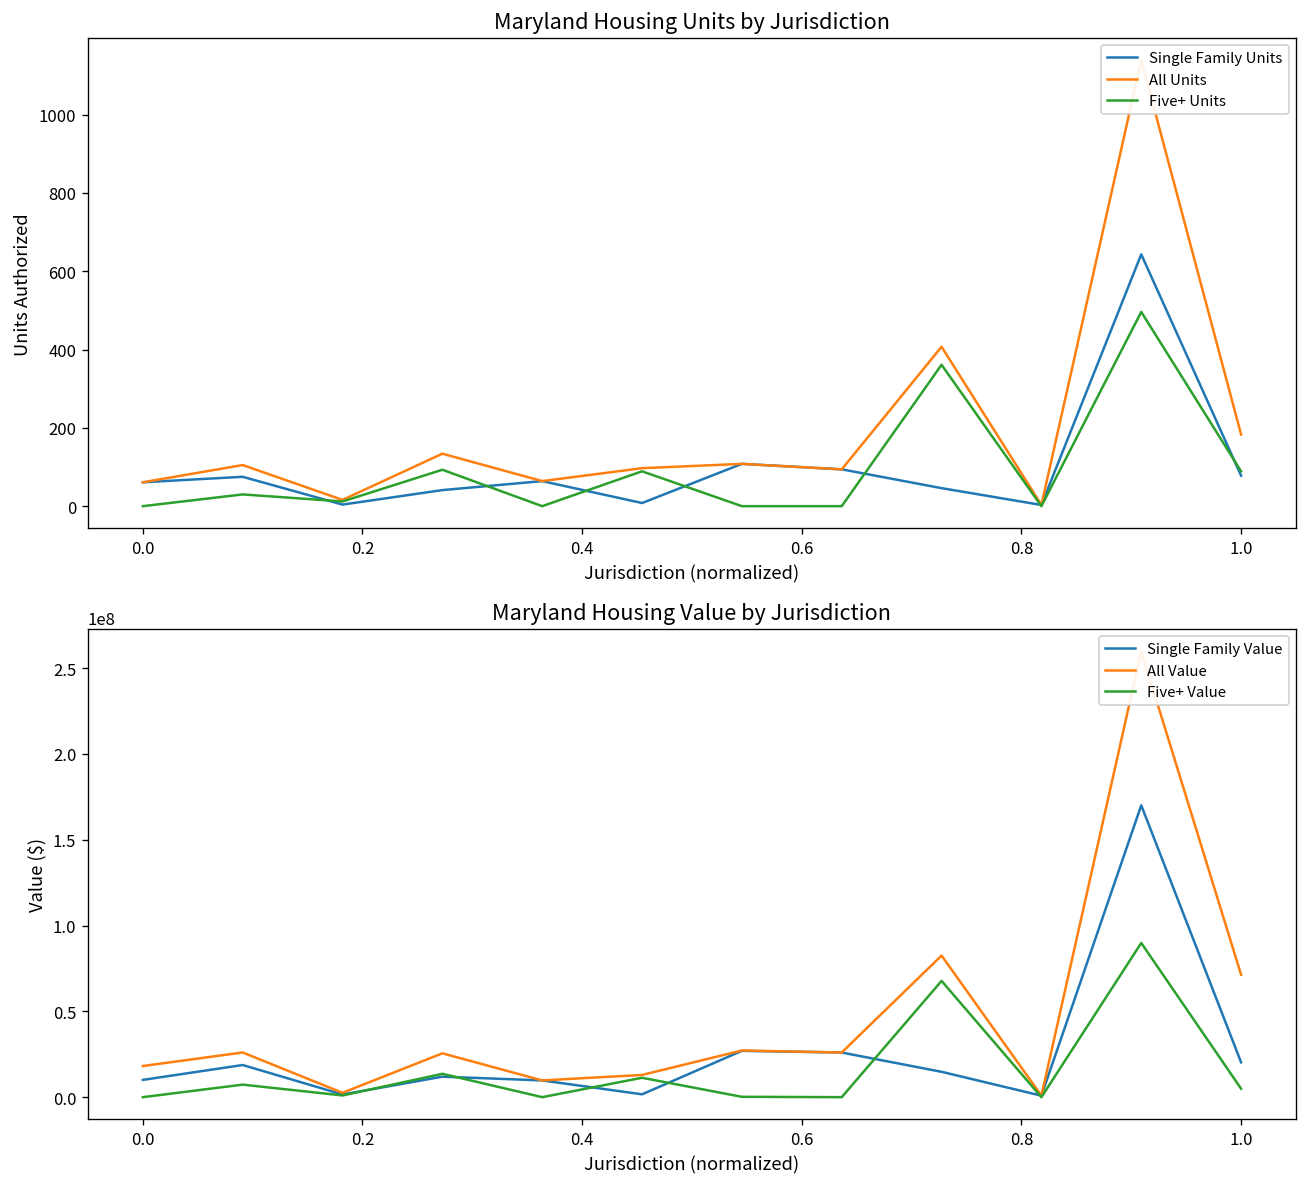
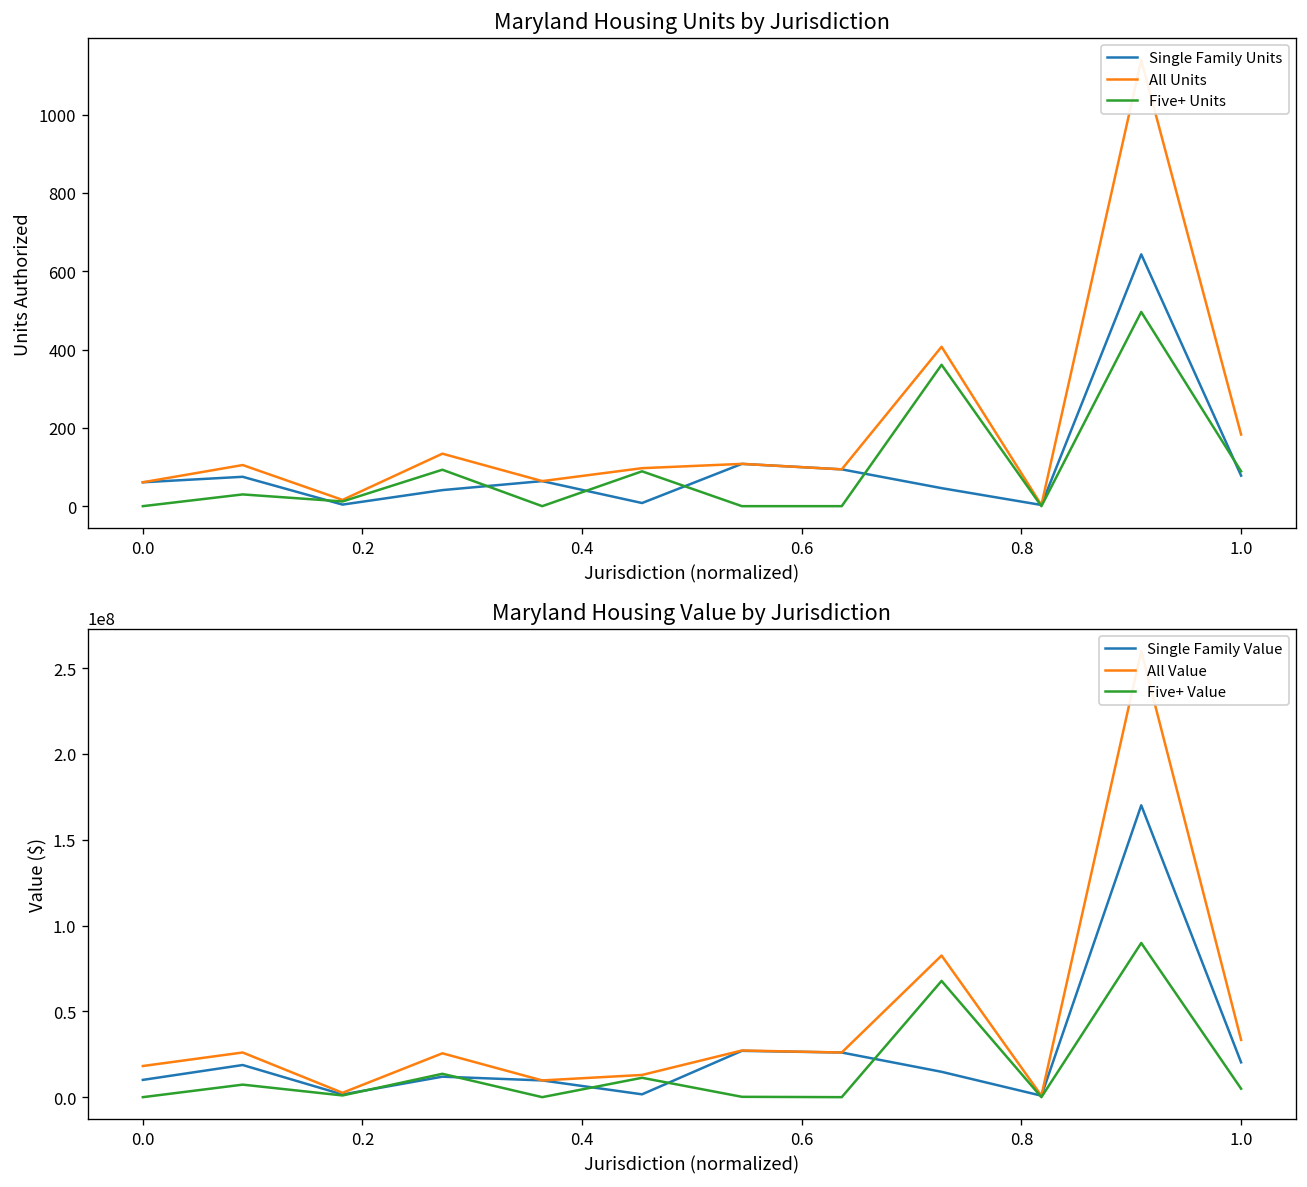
  {
    "Maryland Housing Units by Jurisdiction": {
      "Single Family Units": {
        "1.0": 80
      },
      "All Units": {
        "1.0": 180
      },
      "Five+ Units": {
        "0.0": 0,
        "1.0": 90
      }
    },
    "Maryland Housing Value by Jurisdiction": {
      "Single Family Value": {
        "0.0": 10000000,
        "1.0": 20000000
      },
      "All Value": {
        "0.0": 18000000,
-       "1.0": 71000000
+       "1.0": 33000000
      },
      "Five+ Value": {
        "0.0": 0,
        "1.0": 5000000
      }
    }
  }
